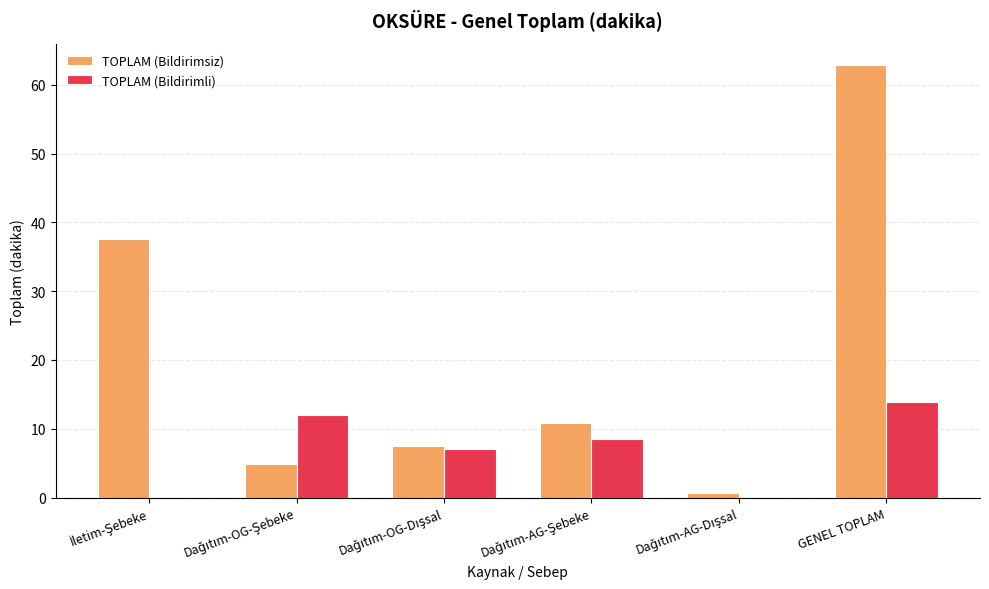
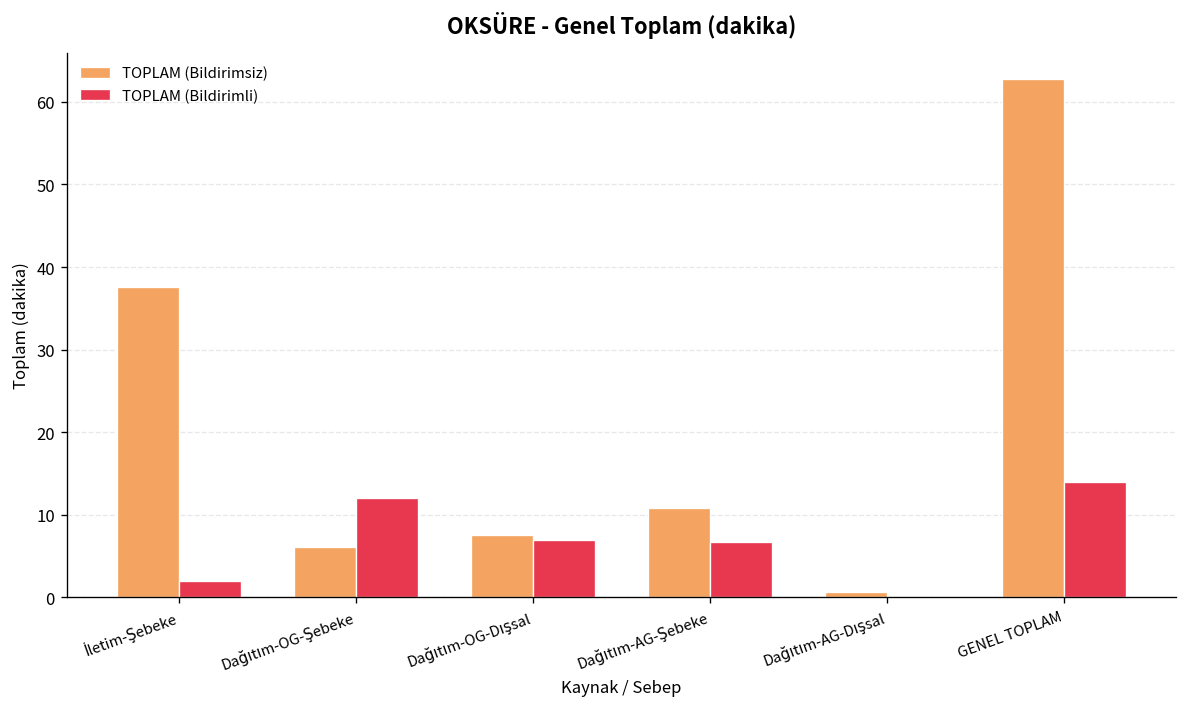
  {
    "TOPLAM (Bildirimsiz)": {
      "İletim-Şebeke": 38,
-     "Dağıtım-OG-Şebeke": 5,
+     "Dağıtım-OG-Şebeke": 6,
      "Dağıtım-OG-Dışsal": 8,
      "Dağıtım-AG-Şebeke": 11,
      "Dağıtım-AG-Dışsal": 1,
      "GENEL TOPLAM": 63
    },
    "TOPLAM (Bildirimli)": {
-     "İletim-Şebeke": 0,
+     "İletim-Şebeke": 2,
      "Dağıtım-OG-Şebeke": 12,
      "Dağıtım-OG-Dışsal": 7,
-     "Dağıtım-AG-Şebeke": 8,
+     "Dağıtım-AG-Şebeke": 7,
      "Dağıtım-AG-Dışsal": 0,
      "GENEL TOPLAM": 14
    }
  }
